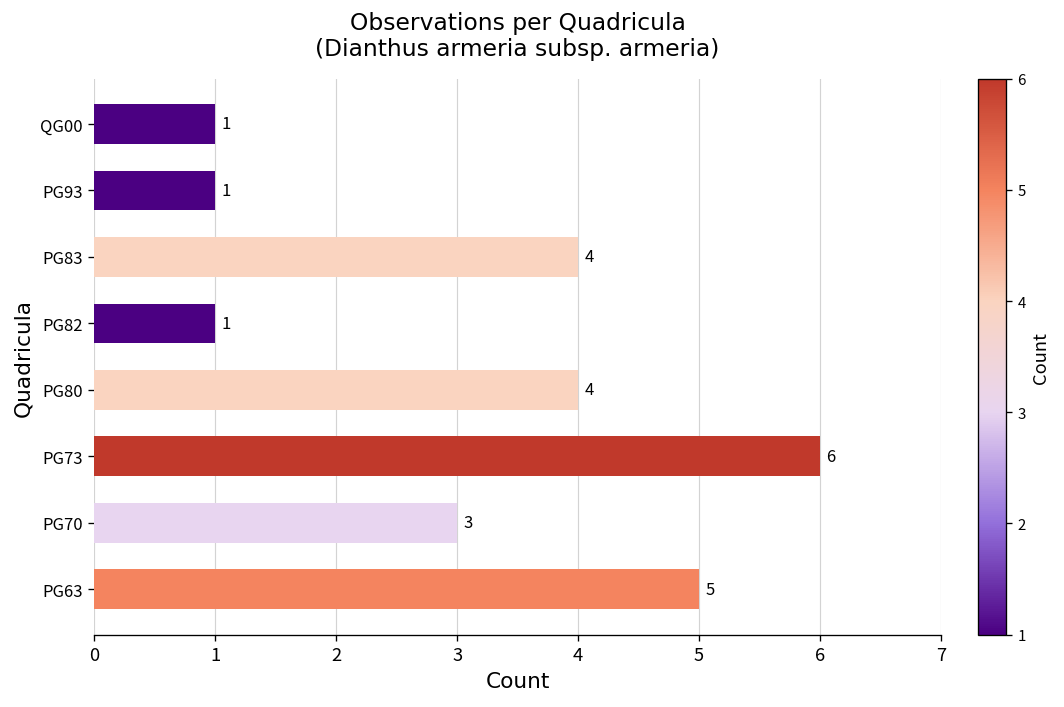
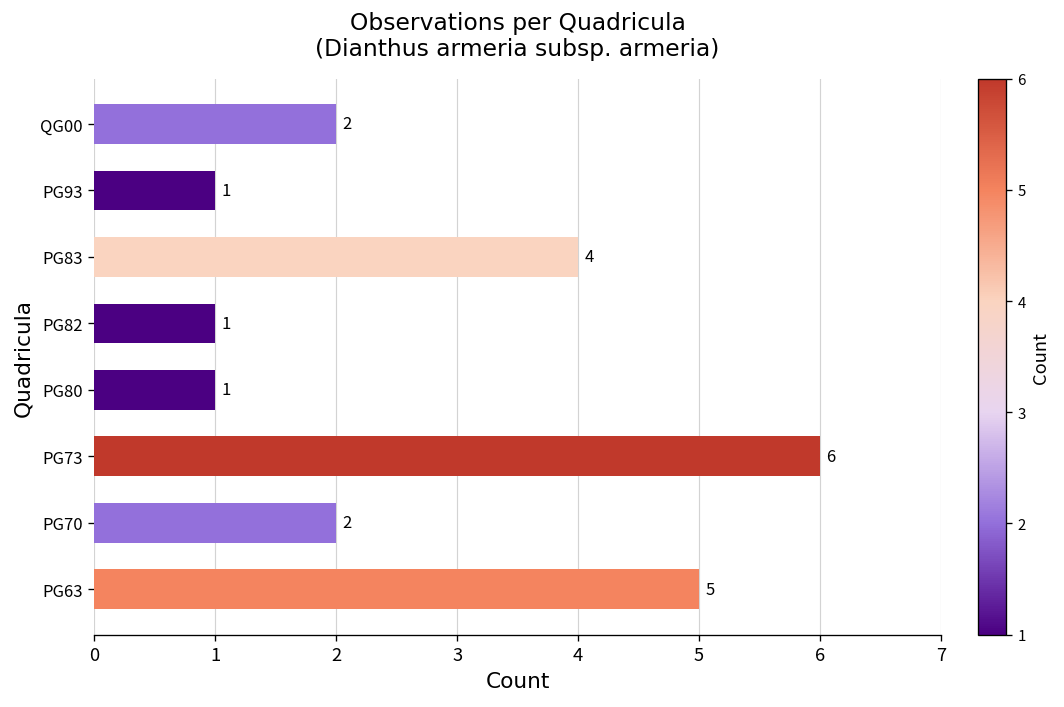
  {
-   "QG00": 1,
+   "QG00": 2,
    "PG93": 1,
    "PG83": 4,
    "PG82": 1,
-   "PG80": 4,
+   "PG80": 1,
    "PG73": 6,
-   "PG70": 3,
+   "PG70": 2,
    "PG63": 5
  }
